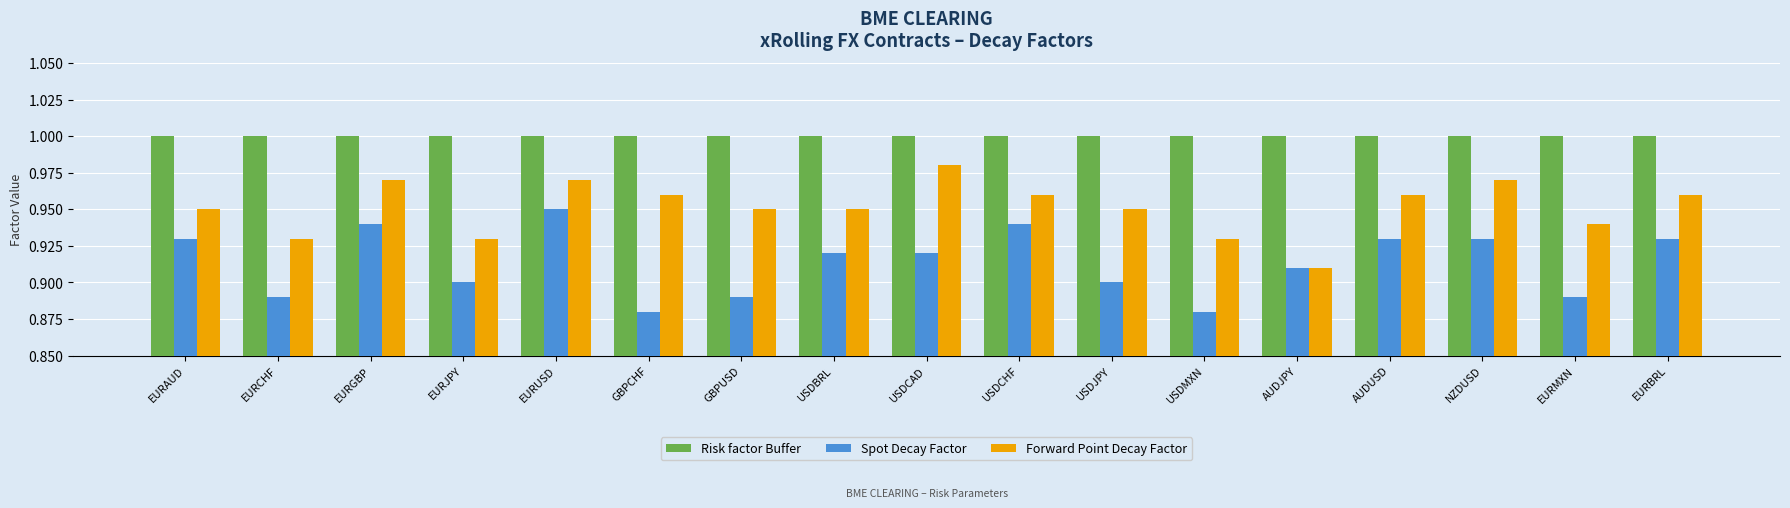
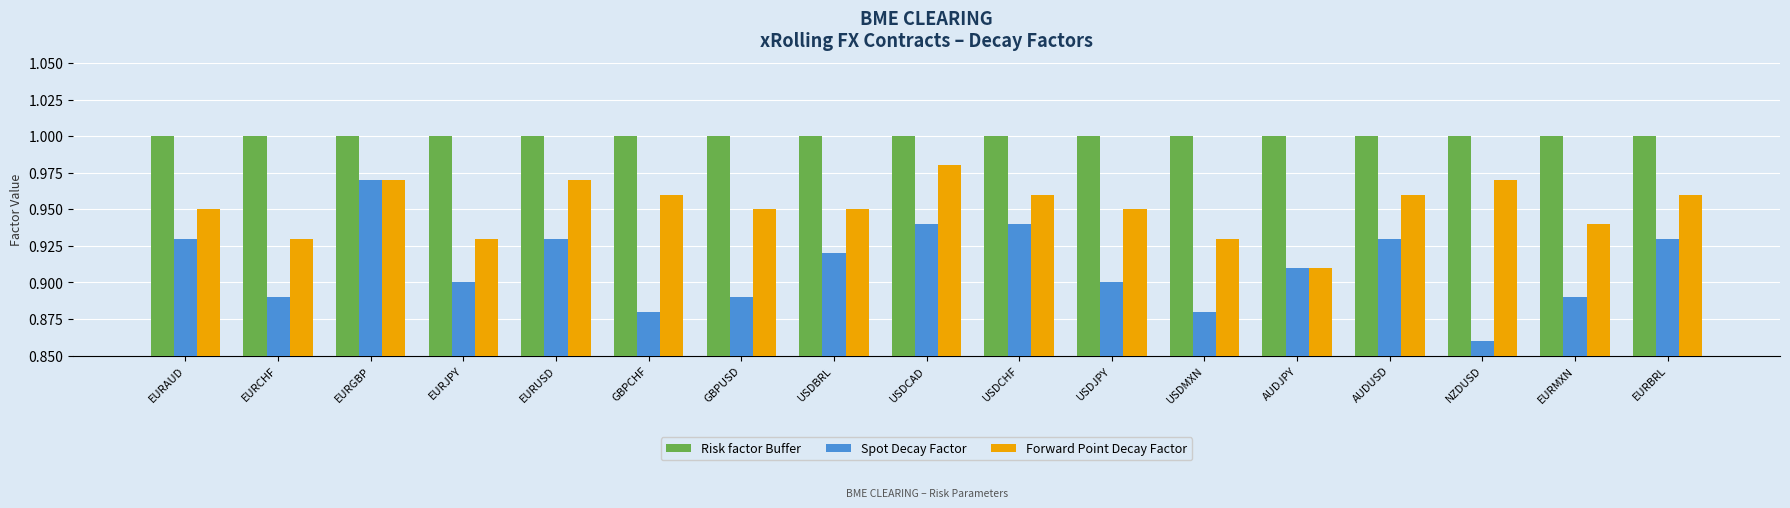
  {
    "Risk factor Buffer": {
      "EURAUD": 1.00,
      "EURCHF": 1.00,
      "EURGBP": 1.00,
      "EURJPY": 1.00,
      "EURUSD": 1.00,
      "GBPCHF": 1.00,
      "GBPUSD": 1.00,
      "USDBRL": 1.00,
      "USDCAD": 1.00,
      "USDCHF": 1.00,
      "USDJPY": 1.00,
      "USDMXN": 1.00,
      "AUDJPY": 1.00,
      "AUDUSD": 1.00,
      "NZDUSD": 1.00,
      "EURMXN": 1.00,
      "EURBRL": 1.00
    },
    "Spot Decay Factor": {
      "EURAUD": 0.93,
      "EURCHF": 0.89,
-     "EURGBP": 0.94,
+     "EURGBP": 0.97,
      "EURJPY": 0.90,
-     "EURUSD": 0.95,
+     "EURUSD": 0.93,
      "GBPCHF": 0.88,
      "GBPUSD": 0.89,
      "USDBRL": 0.92,
-     "USDCAD": 0.92,
+     "USDCAD": 0.94,
      "USDCHF": 0.94,
      "USDJPY": 0.90,
      "USDMXN": 0.88,
      "AUDJPY": 0.91,
      "AUDUSD": 0.93,
-     "NZDUSD": 0.93,
+     "NZDUSD": 0.86,
      "EURMXN": 0.89,
      "EURBRL": 0.93
    },
    "Forward Point Decay Factor": {
      "EURAUD": 0.95,
      "EURCHF": 0.93,
      "EURGBP": 0.97,
      "EURJPY": 0.93,
      "EURUSD": 0.97,
      "GBPCHF": 0.96,
      "GBPUSD": 0.95,
      "USDBRL": 0.95,
      "USDCAD": 0.98,
      "USDCHF": 0.96,
      "USDJPY": 0.95,
      "USDMXN": 0.93,
      "AUDJPY": 0.91,
      "AUDUSD": 0.96,
      "NZDUSD": 0.97,
      "EURMXN": 0.94,
      "EURBRL": 0.96
    }
  }
